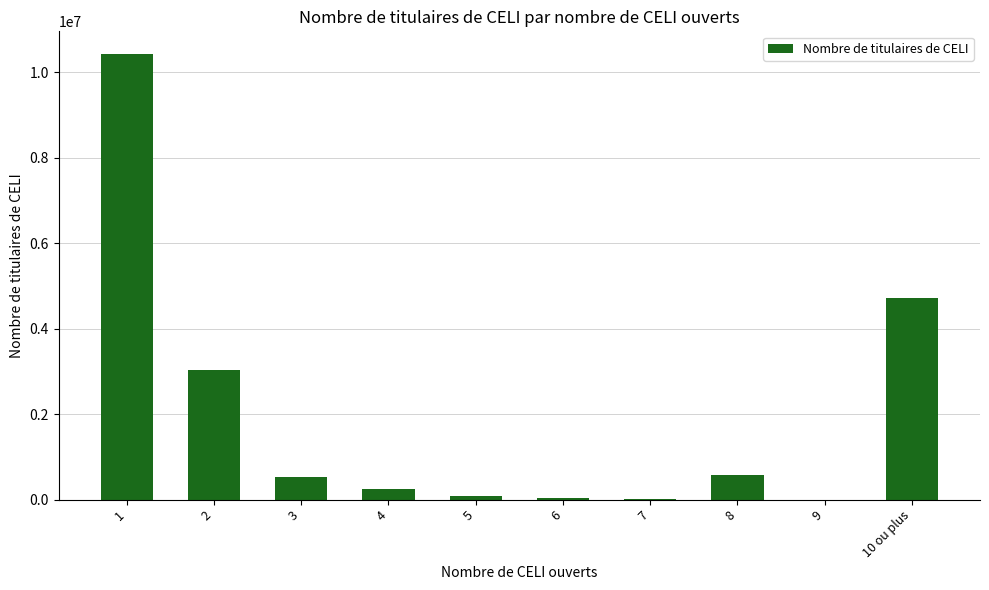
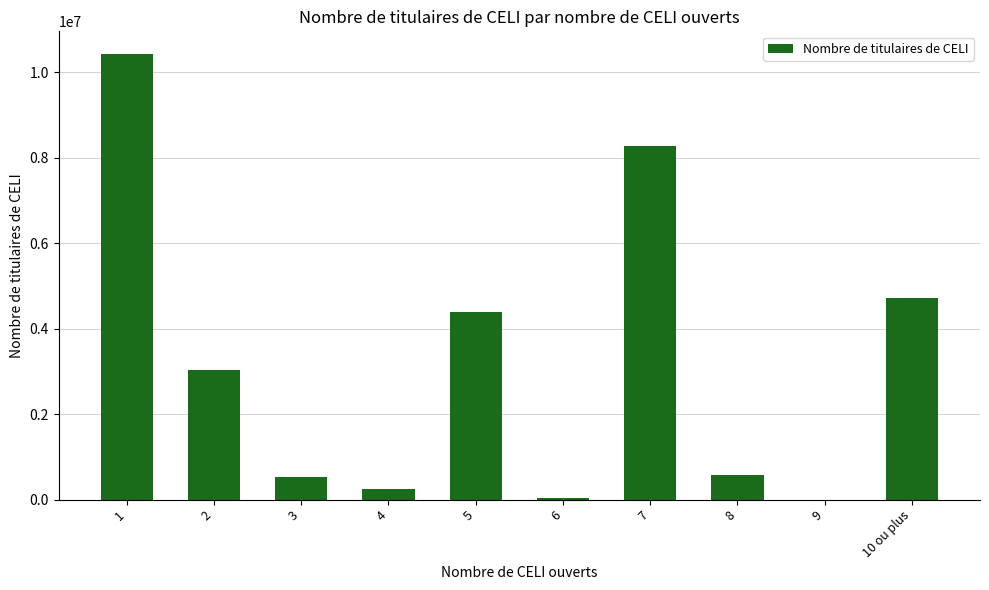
  {
    "1": 10400000,
    "2": 3000000,
    "3": 500000,
    "4": 200000,
-   "5": 100000,
-   "7": 0,
+   "5": 4400000,
+   "7": 8300000,
    "8": 600000,
    "10 ou plus": 4700000
  }
